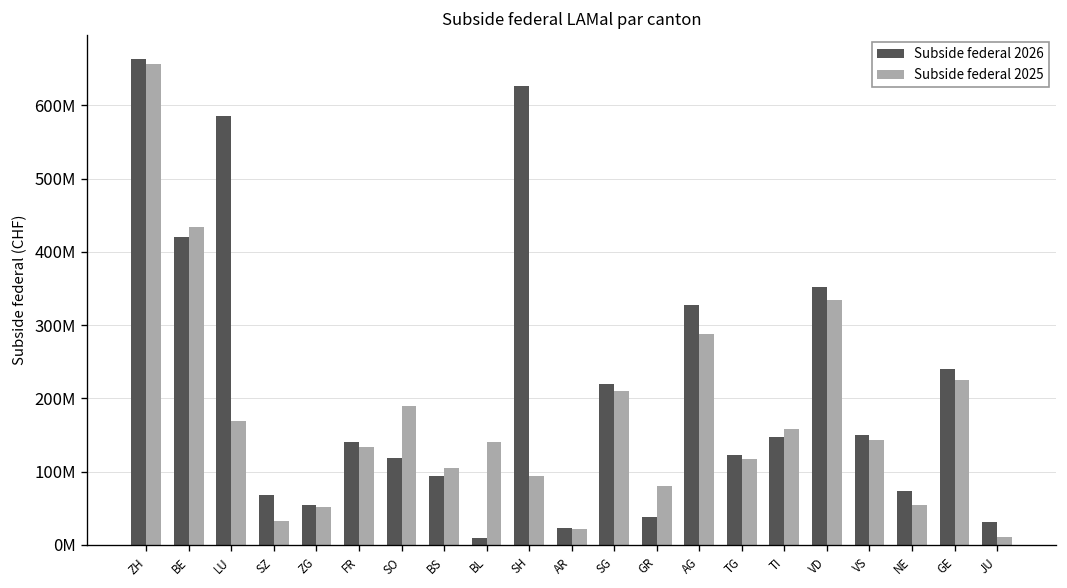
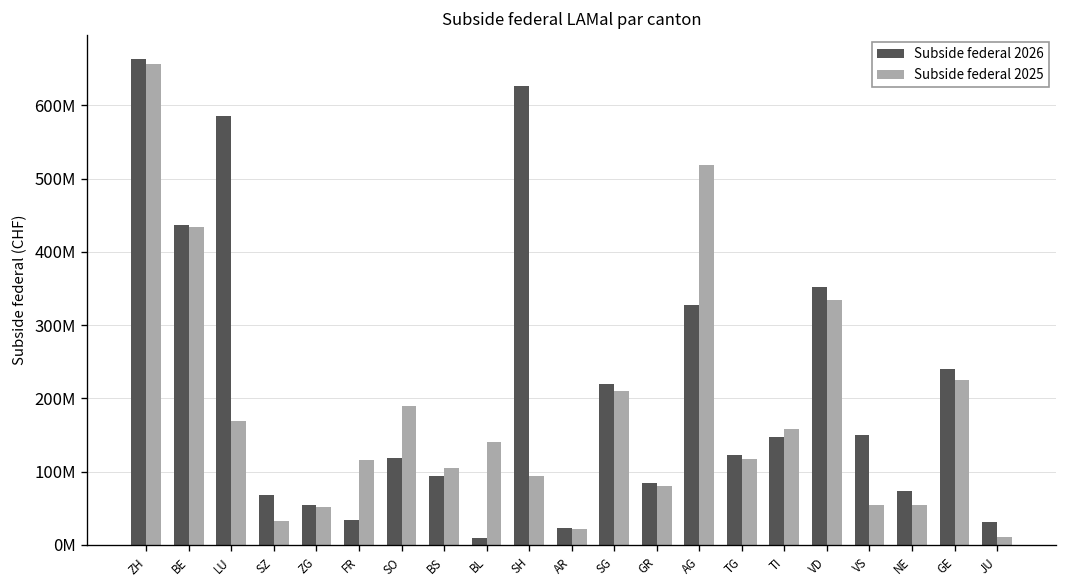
  {
    "Subside federal 2026": {
      "ZH": 660000000,
-     "BE": 420000000,
+     "BE": 440000000,
      "LU": 590000000,
      "SZ": 70000000,
      "ZG": 50000000,
-     "FR": 140000000,
+     "FR": 30000000,
      "SO": 120000000,
      "BS": 90000000,
      "BL": 10000000,
      "SH": 630000000,
      "AR": 20000000,
      "SG": 220000000,
-     "GR": 40000000,
+     "GR": 80000000,
      "AG": 330000000,
      "TG": 120000000,
      "TI": 150000000,
      "VD": 350000000,
      "VS": 150000000,
      "NE": 70000000,
      "GE": 240000000,
      "JU": 30000000
    },
    "Subside federal 2025": {
      "ZH": 660000000,
      "BE": 430000000,
      "LU": 170000000,
      "SZ": 30000000,
      "ZG": 50000000,
-     "FR": 130000000,
+     "FR": 120000000,
      "SO": 190000000,
      "BS": 110000000,
      "BL": 140000000,
      "SH": 90000000,
      "AR": 20000000,
      "SG": 210000000,
      "GR": 80000000,
-     "AG": 290000000,
+     "AG": 520000000,
      "TG": 120000000,
      "TI": 160000000,
      "VD": 330000000,
-     "VS": 140000000,
+     "VS": 50000000,
      "NE": 50000000,
      "GE": 230000000,
      "JU": 10000000
    }
  }
